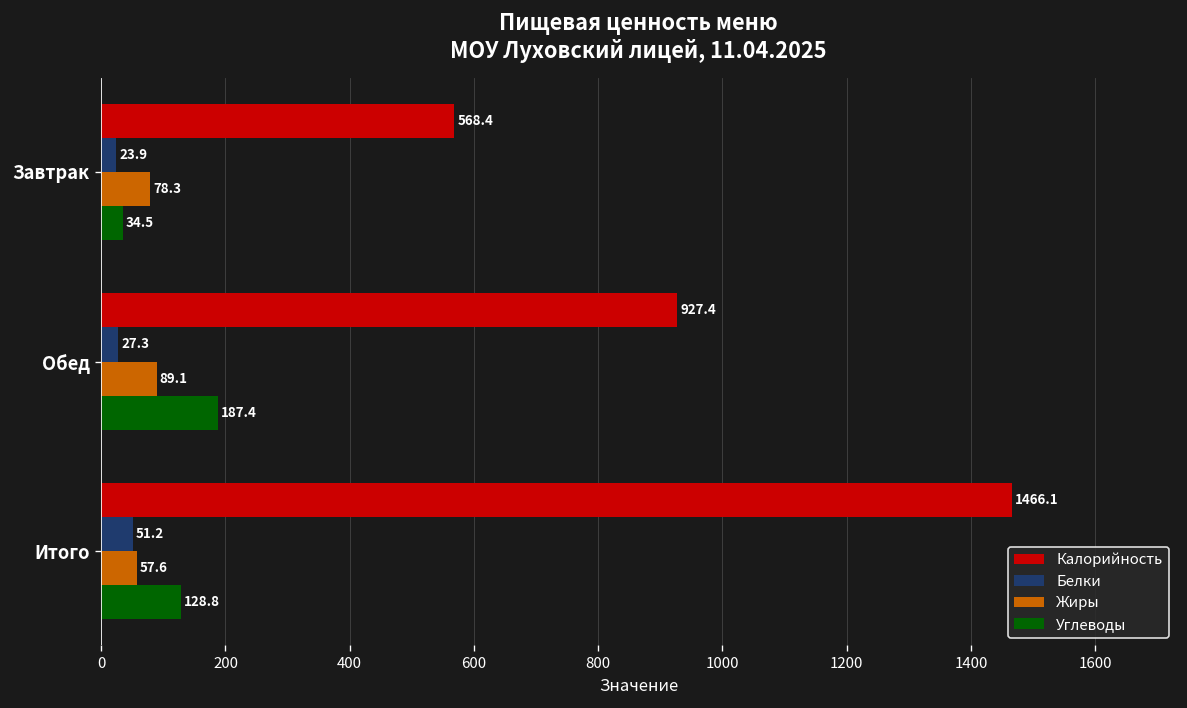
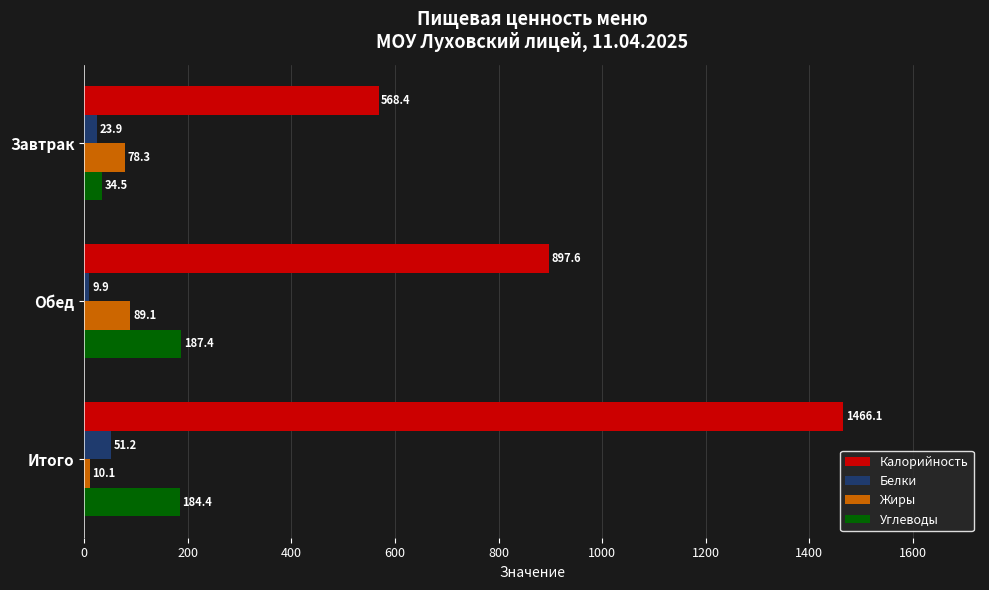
  {
    "Калорийность": {
      "Завтрак": 568.4,
-     "Обед": 927.4,
+     "Обед": 897.6,
      "Итого": 1466.1
    },
    "Белки": {
      "Завтрак": 23.9,
-     "Обед": 27.3,
+     "Обед": 9.9,
      "Итого": 51.2
    },
    "Жиры": {
      "Завтрак": 78.3,
      "Обед": 89.1,
-     "Итого": 57.6
+     "Итого": 10.1
    },
    "Углеводы": {
      "Завтрак": 34.5,
      "Обед": 187.4,
-     "Итого": 128.8
+     "Итого": 184.4
    }
  }
